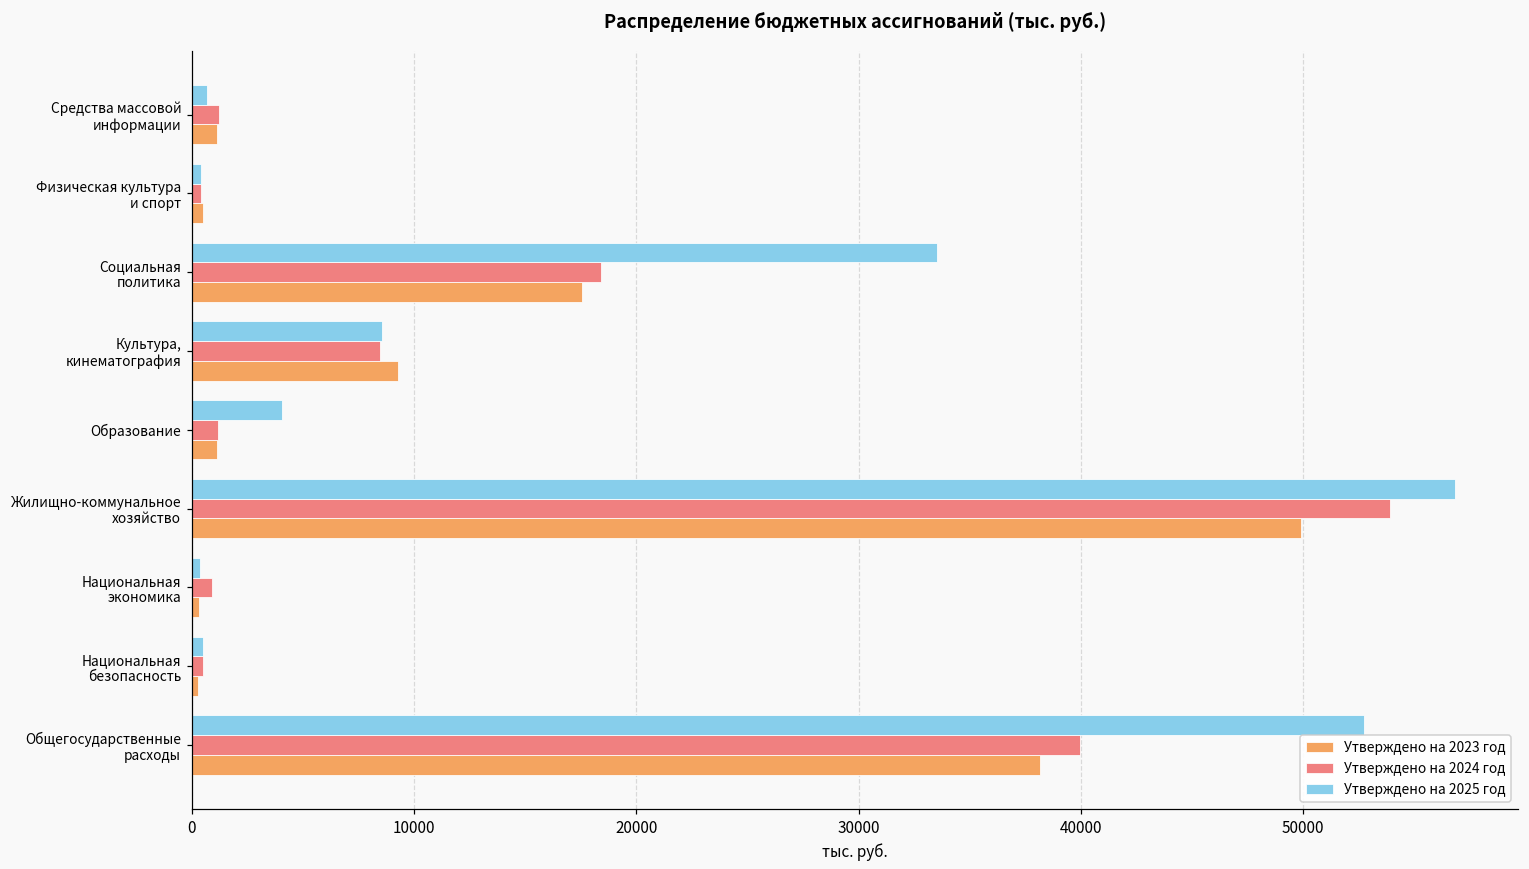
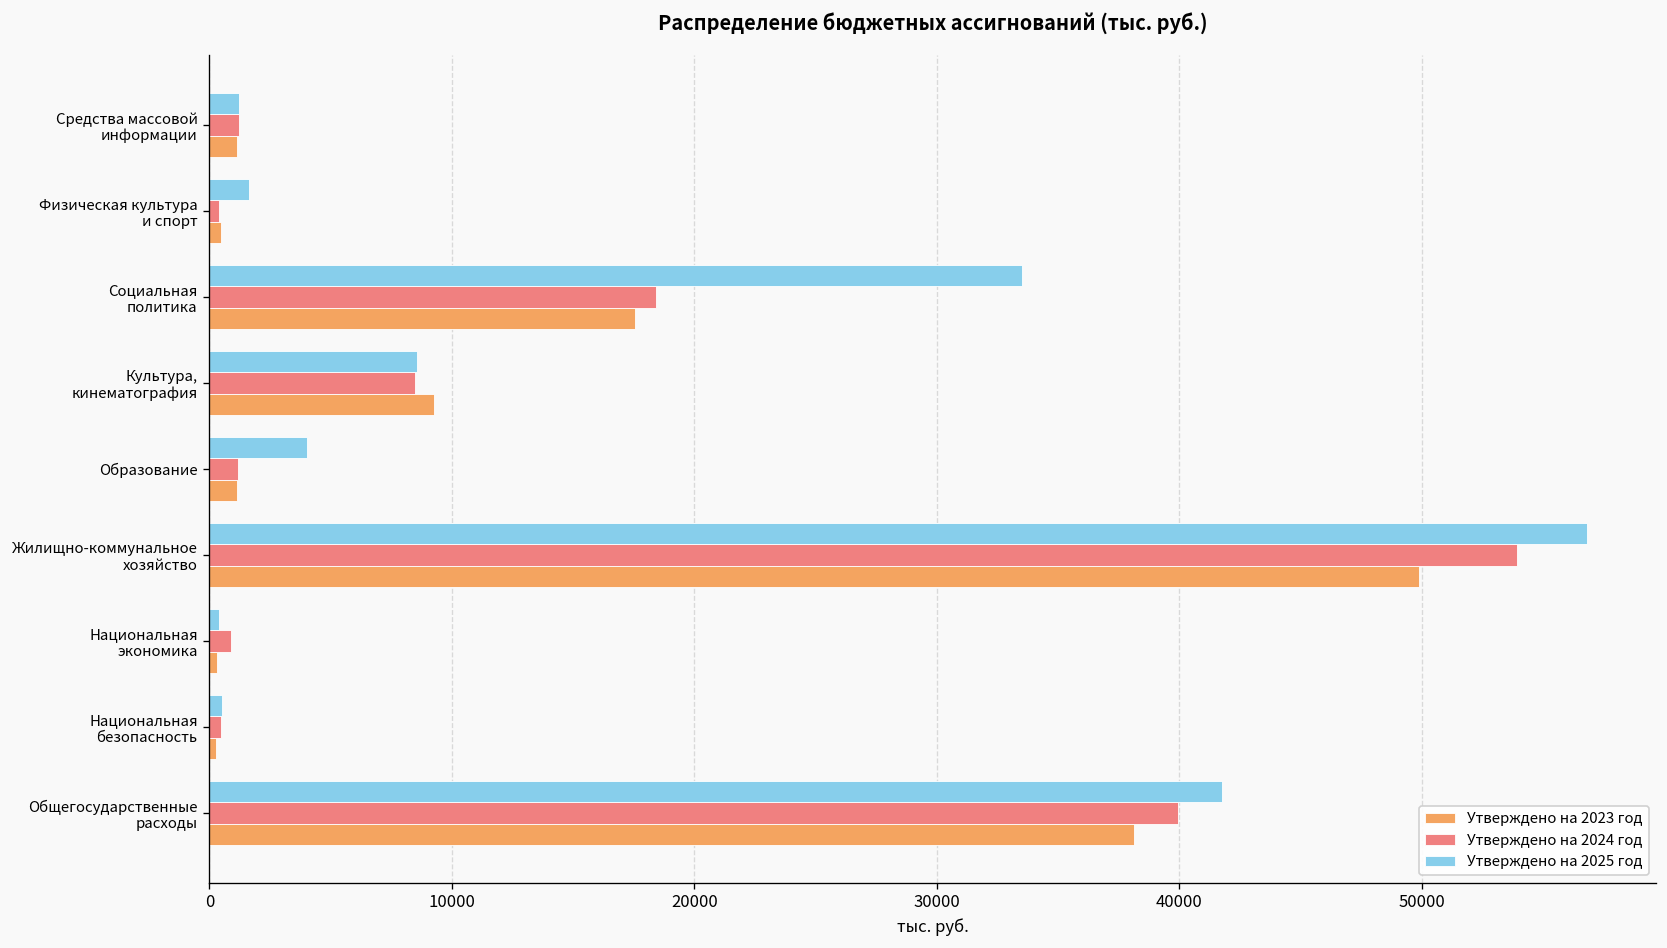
  {
    "Утверждено на 2025 год": {
-     "Средства массовой информации": 700,
-     "Физическая культура и спорт": 400,
+     "Средства массовой информации": 1200,
+     "Физическая культура и спорт": 1600,
      "Социальная политика": 33500,
      "Культура, кинематография": 8600,
      "Образование": 4000,
      "Жилищно-коммунальное хозяйство": 56800,
      "Национальная экономика": 400,
      "Национальная безопасность": 500,
-     "Общегосударственные расходы": 52700
+     "Общегосударственные расходы": 41800
    }
  }
